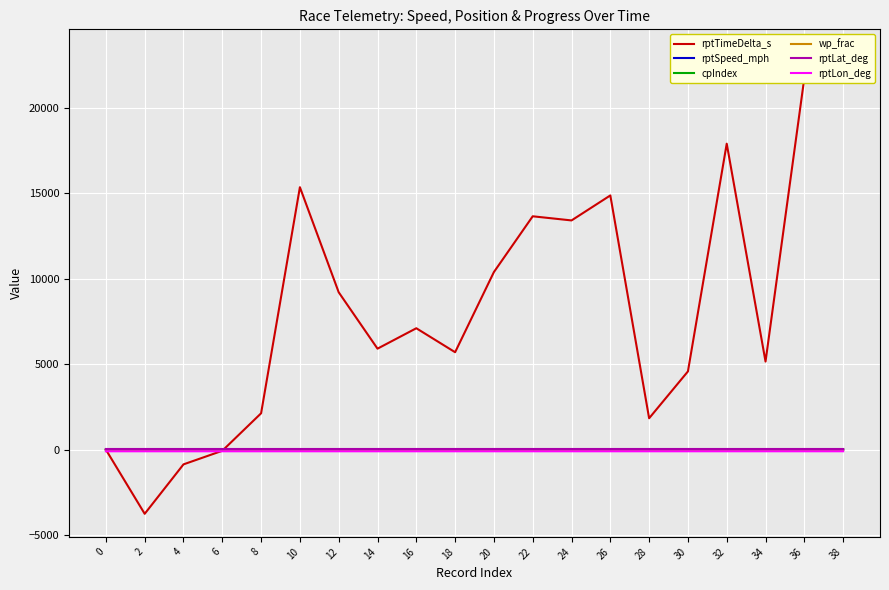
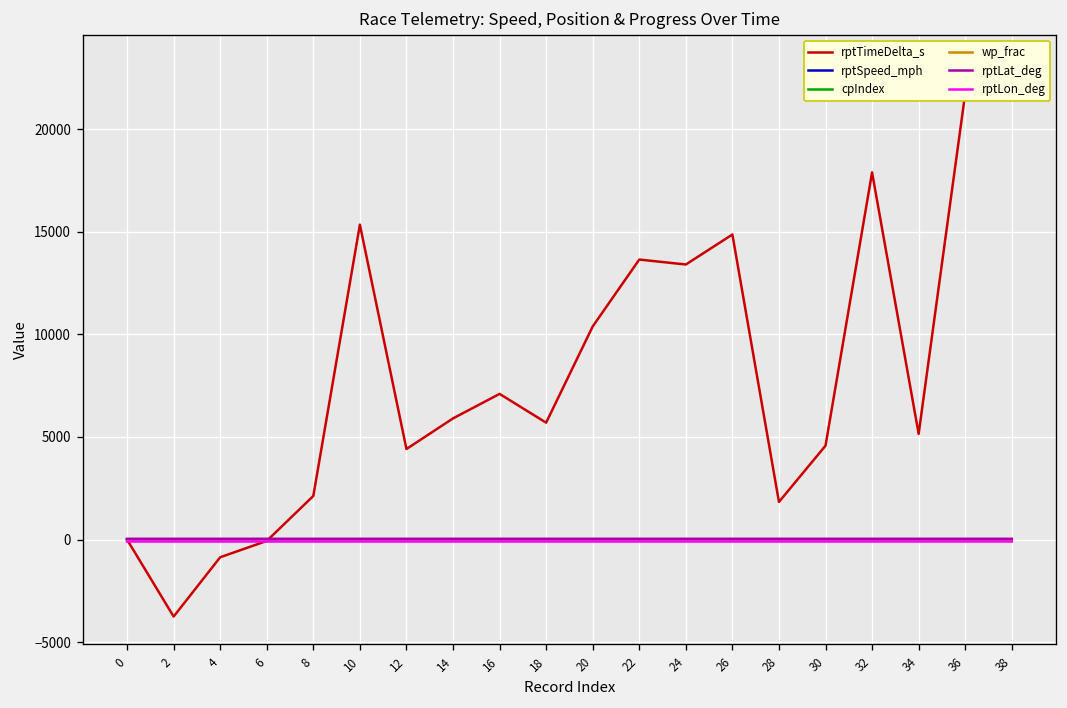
  {
    "rptTimeDelta_s": {
      "2": -3800,
      "4": -900,
      "8": 2100,
      "10": 15300,
-     "12": 9200,
+     "12": 4400,
      "14": 5900,
      "16": 7100,
      "18": 5700,
      "20": 10400,
      "22": 13600,
      "24": 13400,
      "26": 14900,
      "28": 1800,
      "30": 4600,
      "32": 17900,
      "34": 5200
    }
  }
